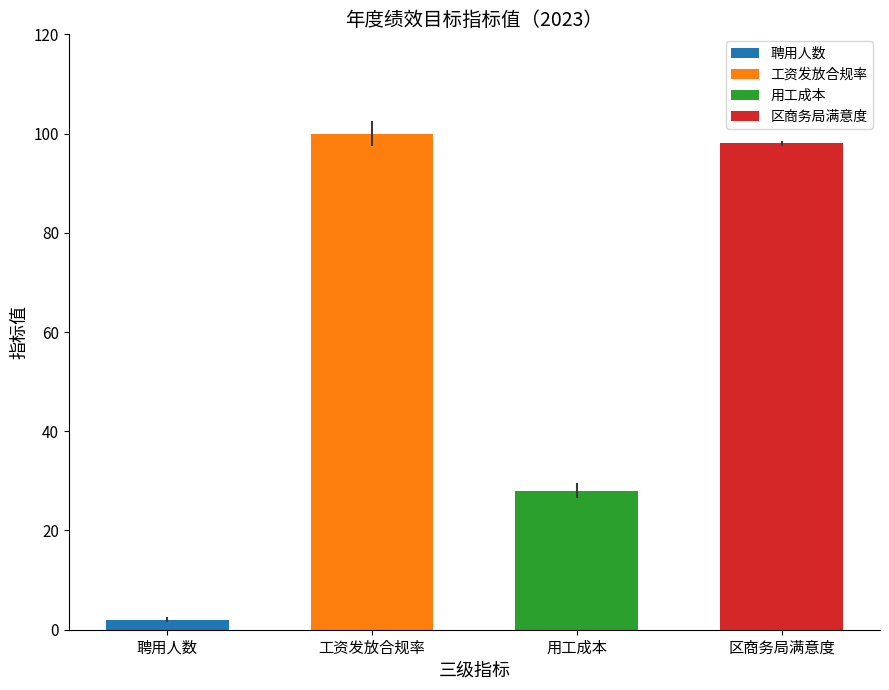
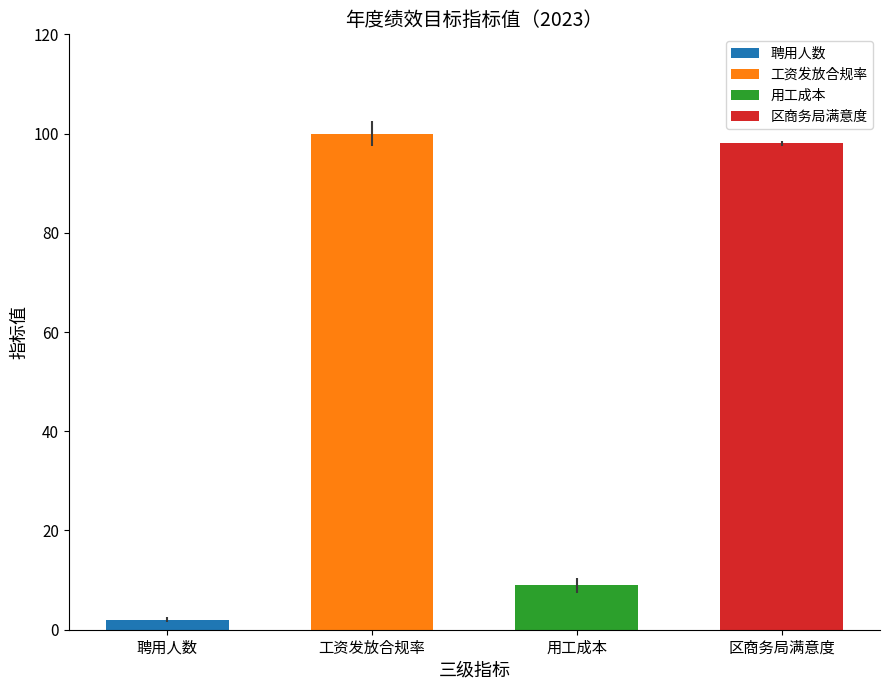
  {
    "聘用人数": 2,
    "工资发放合规率": 100,
-   "用工成本": 28,
+   "用工成本": 9,
    "区商务局满意度": 98
  }
